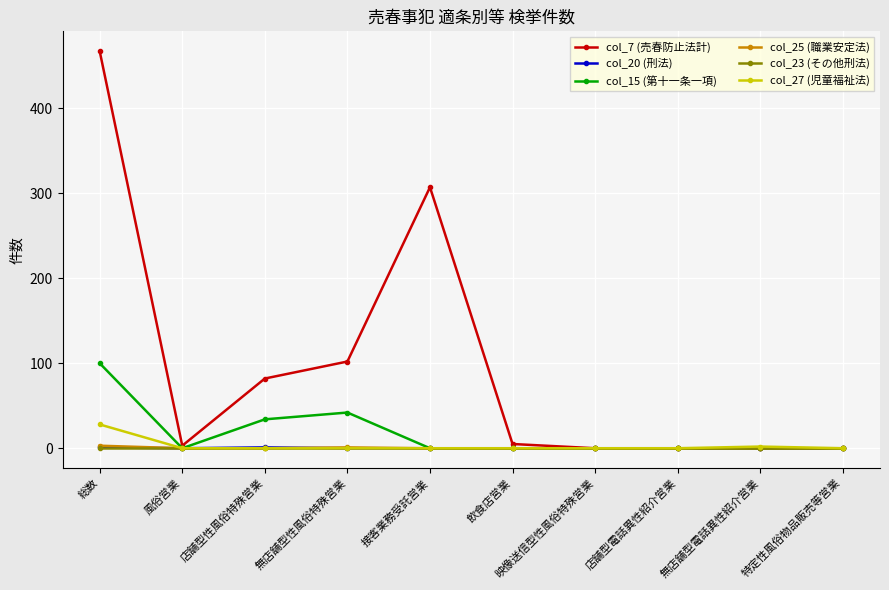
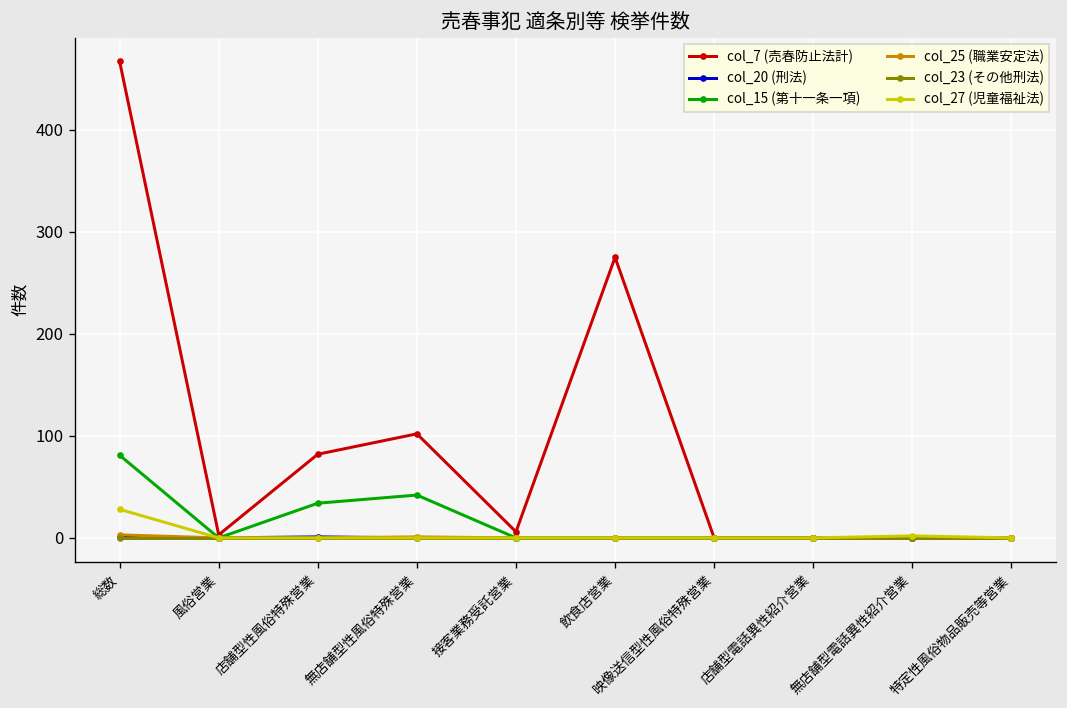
  {
    "col_7 (売春防止法計)": {
      "総数": 470,
      "店舗型性風俗特殊営業": 80,
      "無店舗型性風俗特殊営業": 100,
-     "接客業務受託営業": 310,
-     "飲食店営業": 10
+     "接客業務受託営業": 10,
+     "飲食店営業": 280
    },
    "col_15 (第十一条一項)": {
-     "総数": 100,
+     "総数": 80,
      "店舗型性風俗特殊営業": 30,
      "無店舗型性風俗特殊営業": 40
    },
    "col_27 (児童福祉法)": {
      "総数": 30
    }
  }
